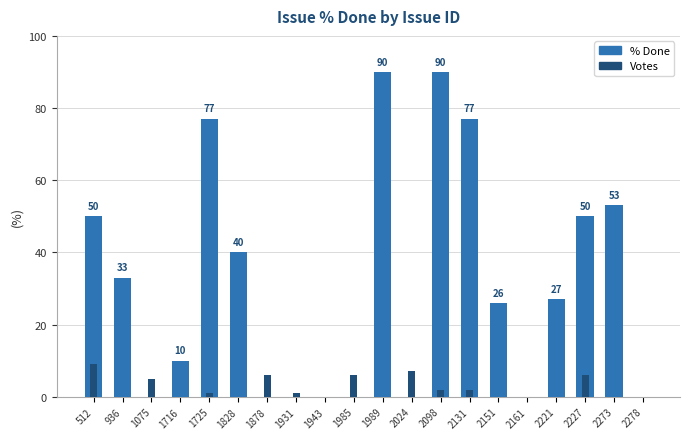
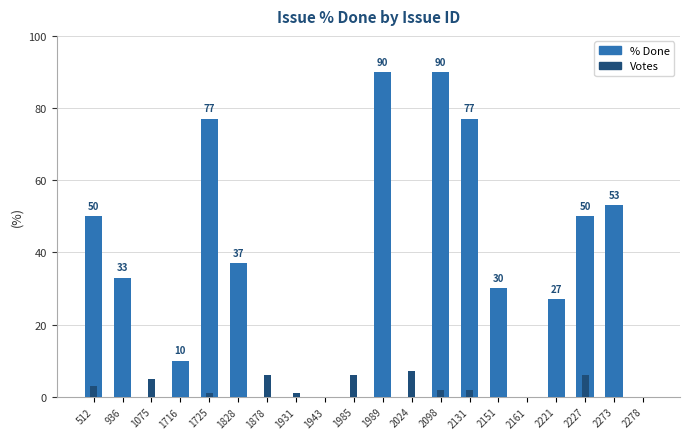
  {
    "% Done": {
      "512": 50,
      "936": 33,
      "1716": 10,
      "1725": 77,
-     "1828": 40,
+     "1828": 37,
      "1989": 90,
      "2098": 90,
      "2131": 77,
-     "2151": 26,
+     "2151": 30,
      "2221": 27,
      "2227": 50,
      "2273": 53
    },
    "Votes": {
-     "512": 9,
+     "512": 3,
      "936": 0,
      "1075": 5,
      "1716": 0,
      "1828": 0,
      "1878": 6,
      "1931": 1,
      "1943": 0,
      "1985": 6,
      "1989": 0,
      "2024": 7,
      "2151": 0,
      "2161": 0,
      "2221": 0,
      "2273": 0,
      "2278": 0
    }
  }
